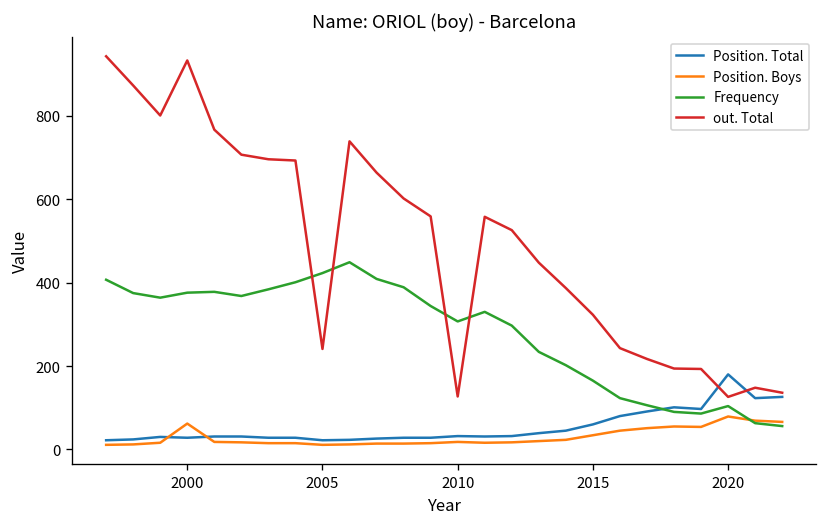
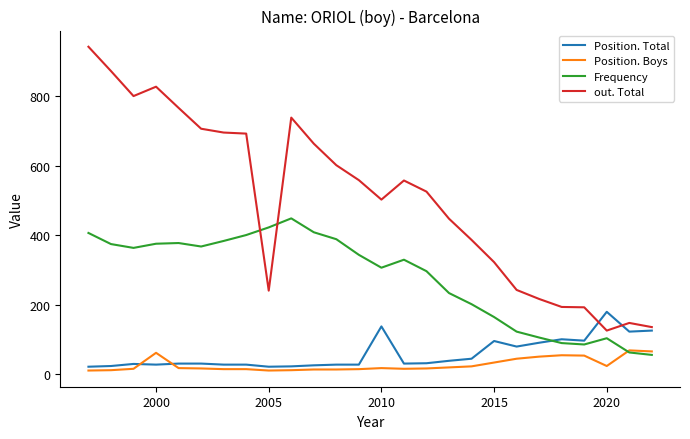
  {
    "Position. Total": {
      "2000": 30,
      "2005": 20,
-     "2010": 30,
-     "2015": 60,
+     "2010": 140,
+     "2015": 100,
      "2020": 180
    },
    "Position. Boys": {
      "2000": 60,
      "2005": 10,
      "2010": 20,
      "2015": 30,
-     "2020": 80
+     "2020": 20
    },
    "Frequency": {
      "2000": 380,
      "2005": 420,
      "2010": 310,
      "2015": 170,
      "2020": 100
    },
    "out. Total": {
-     "2000": 930,
+     "2000": 830,
      "2005": 240,
-     "2010": 130,
+     "2010": 500,
      "2015": 320,
      "2020": 130
    }
  }
